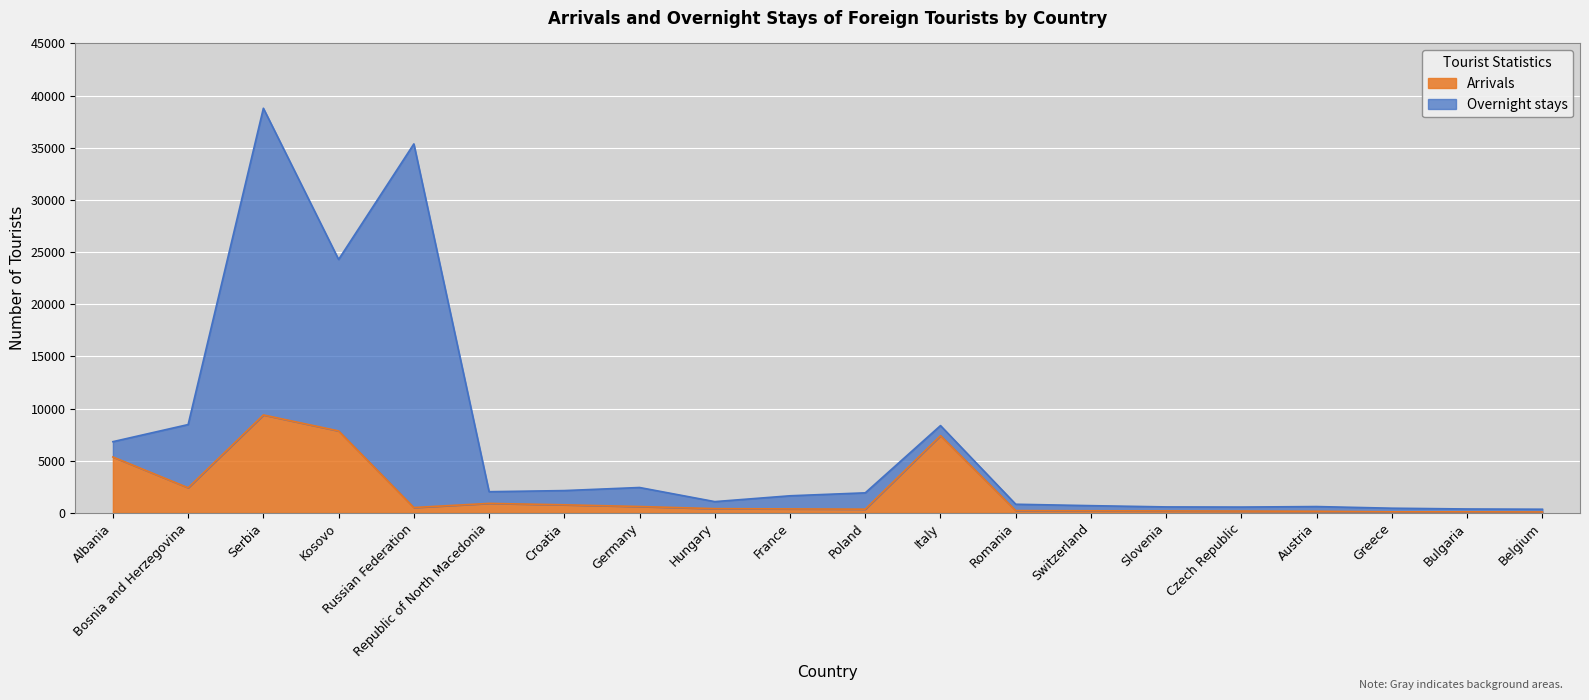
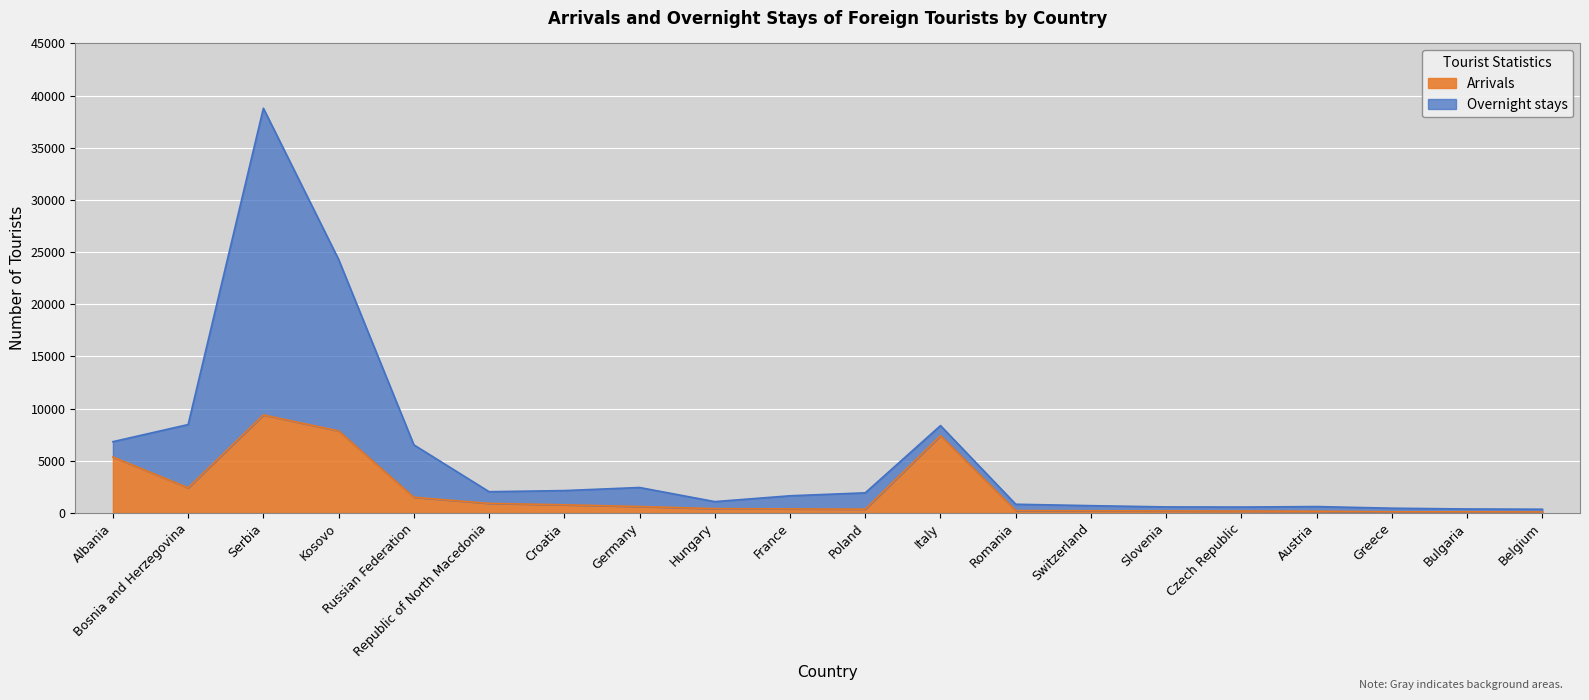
  {
    "Arrivals": {
      "Albania": 5400,
      "Bosnia and Herzegovina": 2400,
      "Serbia": 9400,
      "Kosovo": 7800,
-     "Russian Federation": 500,
+     "Russian Federation": 1500,
      "Republic of North Macedonia": 900,
      "Croatia": 800,
      "Germany": 600,
      "Hungary": 400,
      "France": 400,
      "Poland": 300,
      "Italy": 7400,
      "Romania": 200,
      "Switzerland": 200,
      "Slovenia": 200,
      "Czech Republic": 200,
      "Austria": 100,
      "Greece": 100,
      "Bulgaria": 100,
      "Belgium": 100
    },
    "Overnight stays": {
      "Albania": 1500,
      "Bosnia and Herzegovina": 6100,
      "Serbia": 29400,
      "Kosovo": 16400,
-     "Russian Federation": 34900,
+     "Russian Federation": 5000,
      "Republic of North Macedonia": 1100,
      "Croatia": 1400,
      "Germany": 1800,
      "Hungary": 700,
      "France": 1300,
      "Poland": 1600,
      "Italy": 1000,
      "Romania": 600,
      "Switzerland": 500,
      "Slovenia": 400,
      "Czech Republic": 400,
      "Austria": 500,
      "Greece": 300,
      "Bulgaria": 300,
      "Belgium": 300
    }
  }
